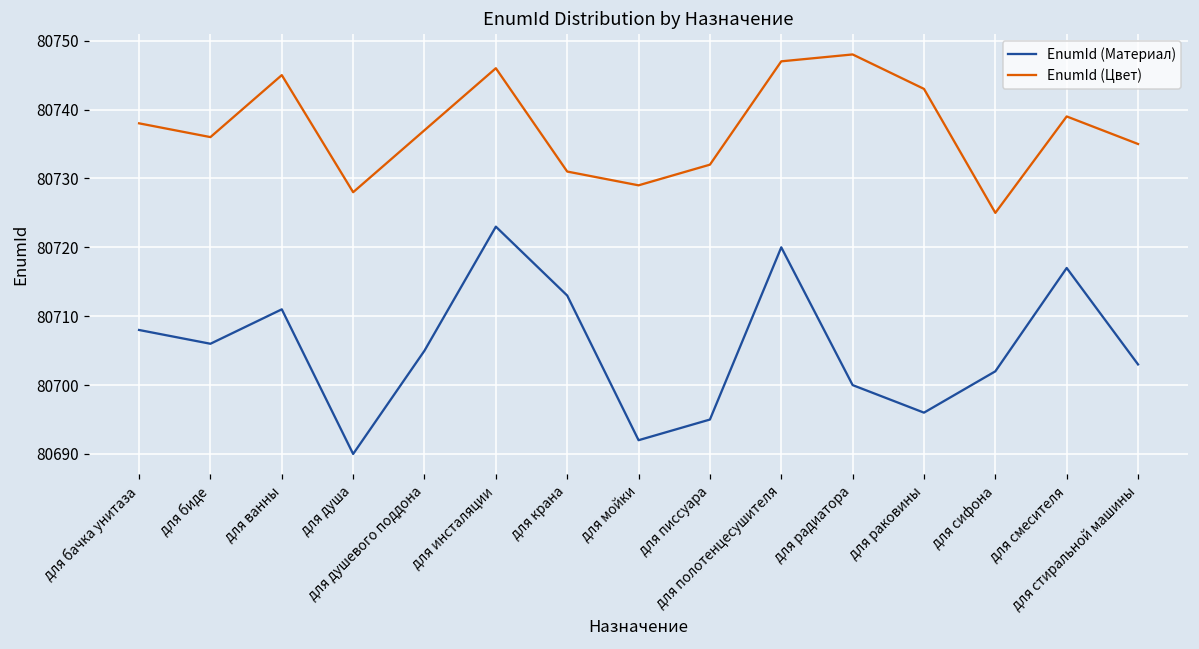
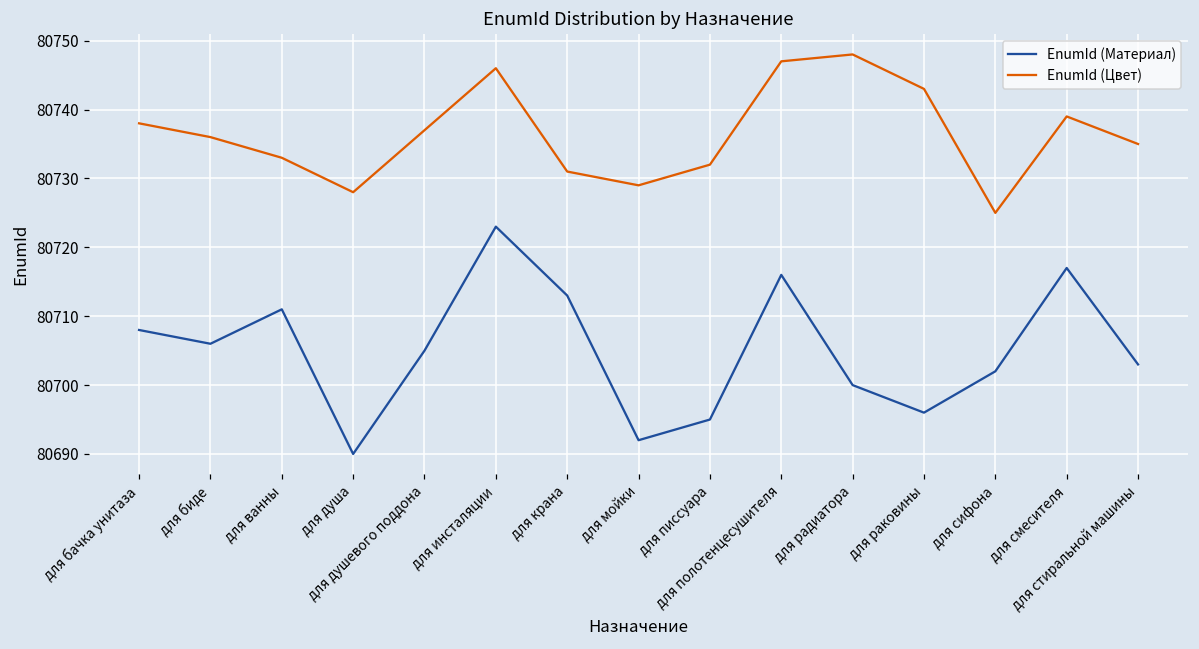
  {
    "EnumId (Материал)": {
      "для бачка унитаза": 80708,
      "для биде": 80706,
      "для ванны": 80711,
      "для душа": 80690,
      "для душевого поддона": 80705,
      "для инсталяции": 80723,
      "для крана": 80713,
      "для мойки": 80692,
      "для писсуара": 80695,
-     "для полотенцесушителя": 80720,
+     "для полотенцесушителя": 80716,
      "для радиатора": 80700,
      "для раковины": 80696,
      "для сифона": 80702,
      "для смесителя": 80717,
      "для стиральной машины": 80703
    },
    "EnumId (Цвет)": {
      "для бачка унитаза": 80738,
      "для биде": 80736,
-     "для ванны": 80745,
+     "для ванны": 80733,
      "для душа": 80728,
      "для душевого поддона": 80737,
      "для инсталяции": 80746,
      "для крана": 80731,
      "для мойки": 80729,
      "для писсуара": 80732,
      "для полотенцесушителя": 80747,
      "для радиатора": 80748,
      "для раковины": 80743,
      "для сифона": 80725,
      "для смесителя": 80739,
      "для стиральной машины": 80735
    }
  }
